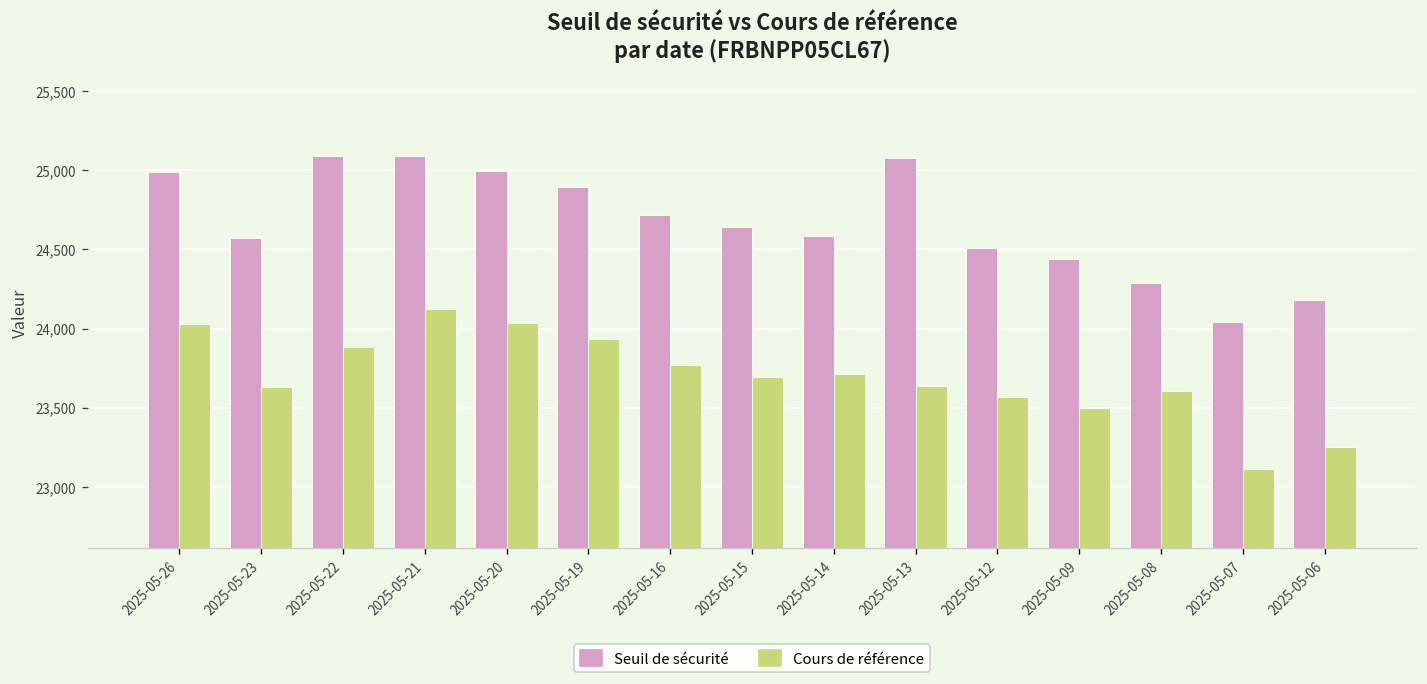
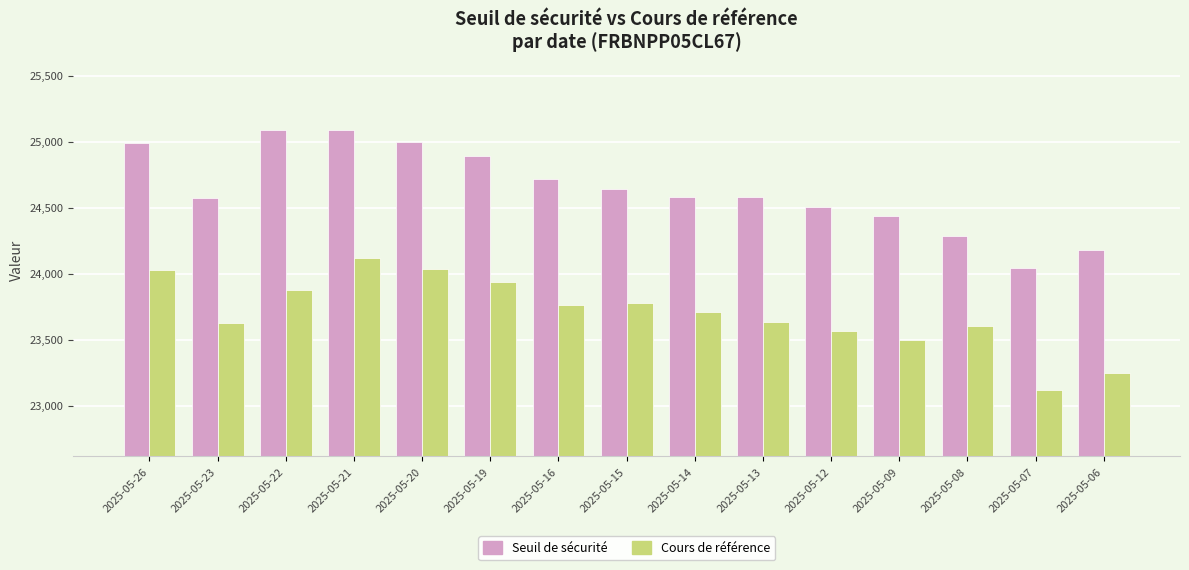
  {
    "Seuil de sécurité": {
      "2025-05-26": "24,990",
      "2025-05-23": "24,570",
      "2025-05-22": "25,090",
      "2025-05-21": "25,090",
      "2025-05-20": "25,000",
      "2025-05-19": "24,890",
      "2025-05-16": "24,720",
      "2025-05-15": "24,640",
      "2025-05-14": "24,580",
-     "2025-05-13": "25,080",
+     "2025-05-13": "24,580",
      "2025-05-12": "24,510",
      "2025-05-09": "24,440",
      "2025-05-08": "24,290",
      "2025-05-07": "24,040",
      "2025-05-06": "24,180"
    },
    "Cours de référence": {
      "2025-05-26": "24,030",
      "2025-05-23": "23,630",
      "2025-05-22": "23,880",
      "2025-05-21": "24,120",
      "2025-05-20": "24,040",
      "2025-05-19": "23,930",
      "2025-05-16": "23,770",
-     "2025-05-15": "23,700",
+     "2025-05-15": "23,780",
      "2025-05-14": "23,710",
      "2025-05-13": "23,640",
      "2025-05-12": "23,570",
      "2025-05-09": "23,500",
      "2025-05-08": "23,610",
      "2025-05-07": "23,120",
      "2025-05-06": "23,250"
    }
  }
